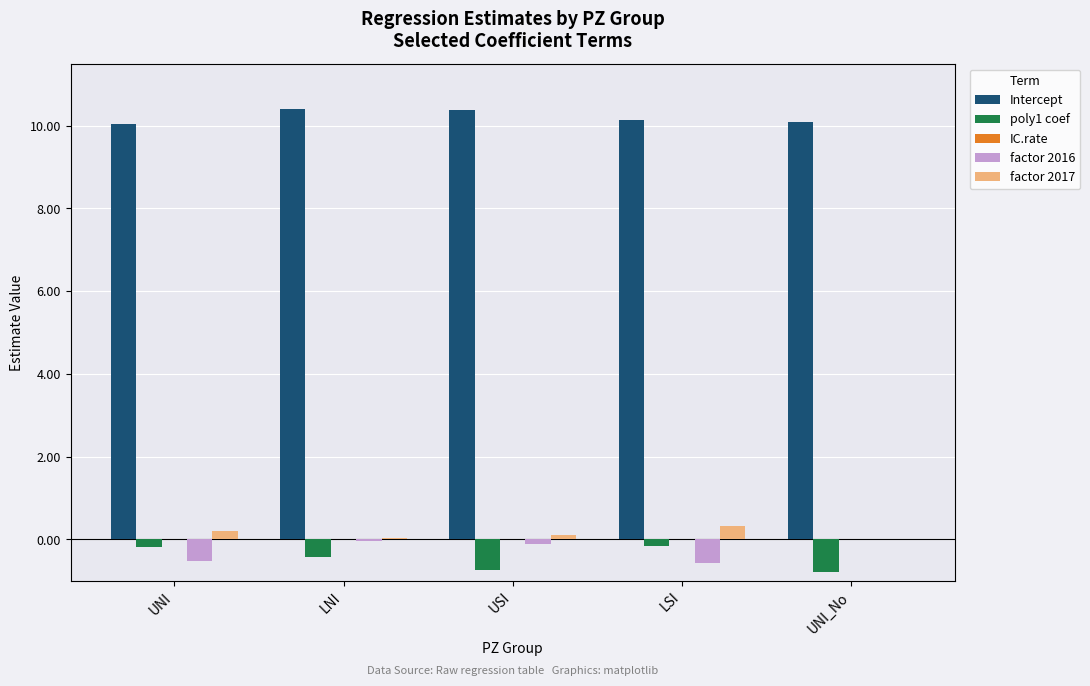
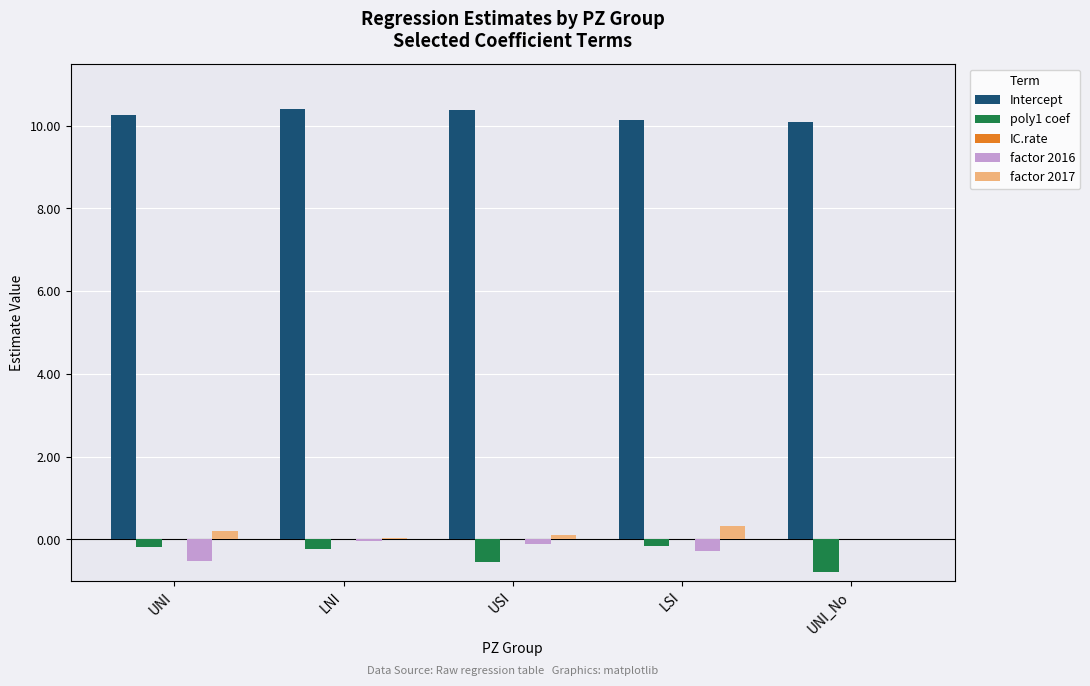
  {
    "Intercept": {
-     "UNI": 10.0,
+     "UNI": 10.3,
      "LNI": 10.4,
      "USI": 10.4,
      "LSI": 10.1,
      "UNI_No": 10.1
    },
    "poly1 coef": {
      "UNI": -0.2,
-     "LNI": -0.4,
-     "USI": -0.7,
+     "LNI": -0.2,
+     "USI": -0.5,
      "LSI": -0.2,
      "UNI_No": -0.8
    },
    "IC.rate": {
      "UNI_No": 0.0
    },
    "factor 2016": {
      "UNI": -0.5,
      "USI": -0.1,
-     "LSI": -0.6,
+     "LSI": -0.3,
      "UNI_No": 0.0
    },
    "factor 2017": {
      "UNI": 0.2,
      "USI": 0.1,
      "LSI": 0.3,
      "UNI_No": 0.0
    }
  }
